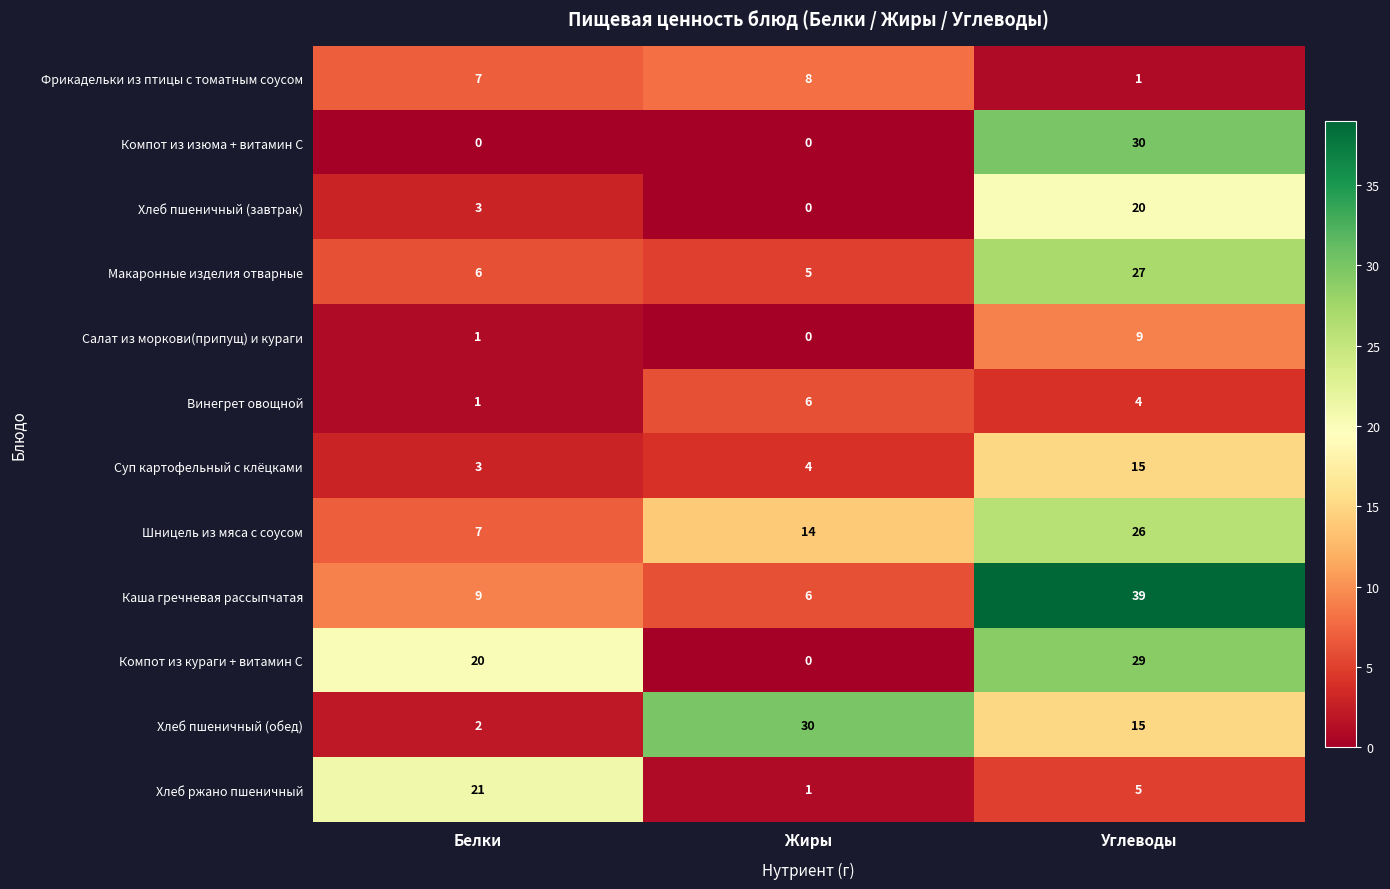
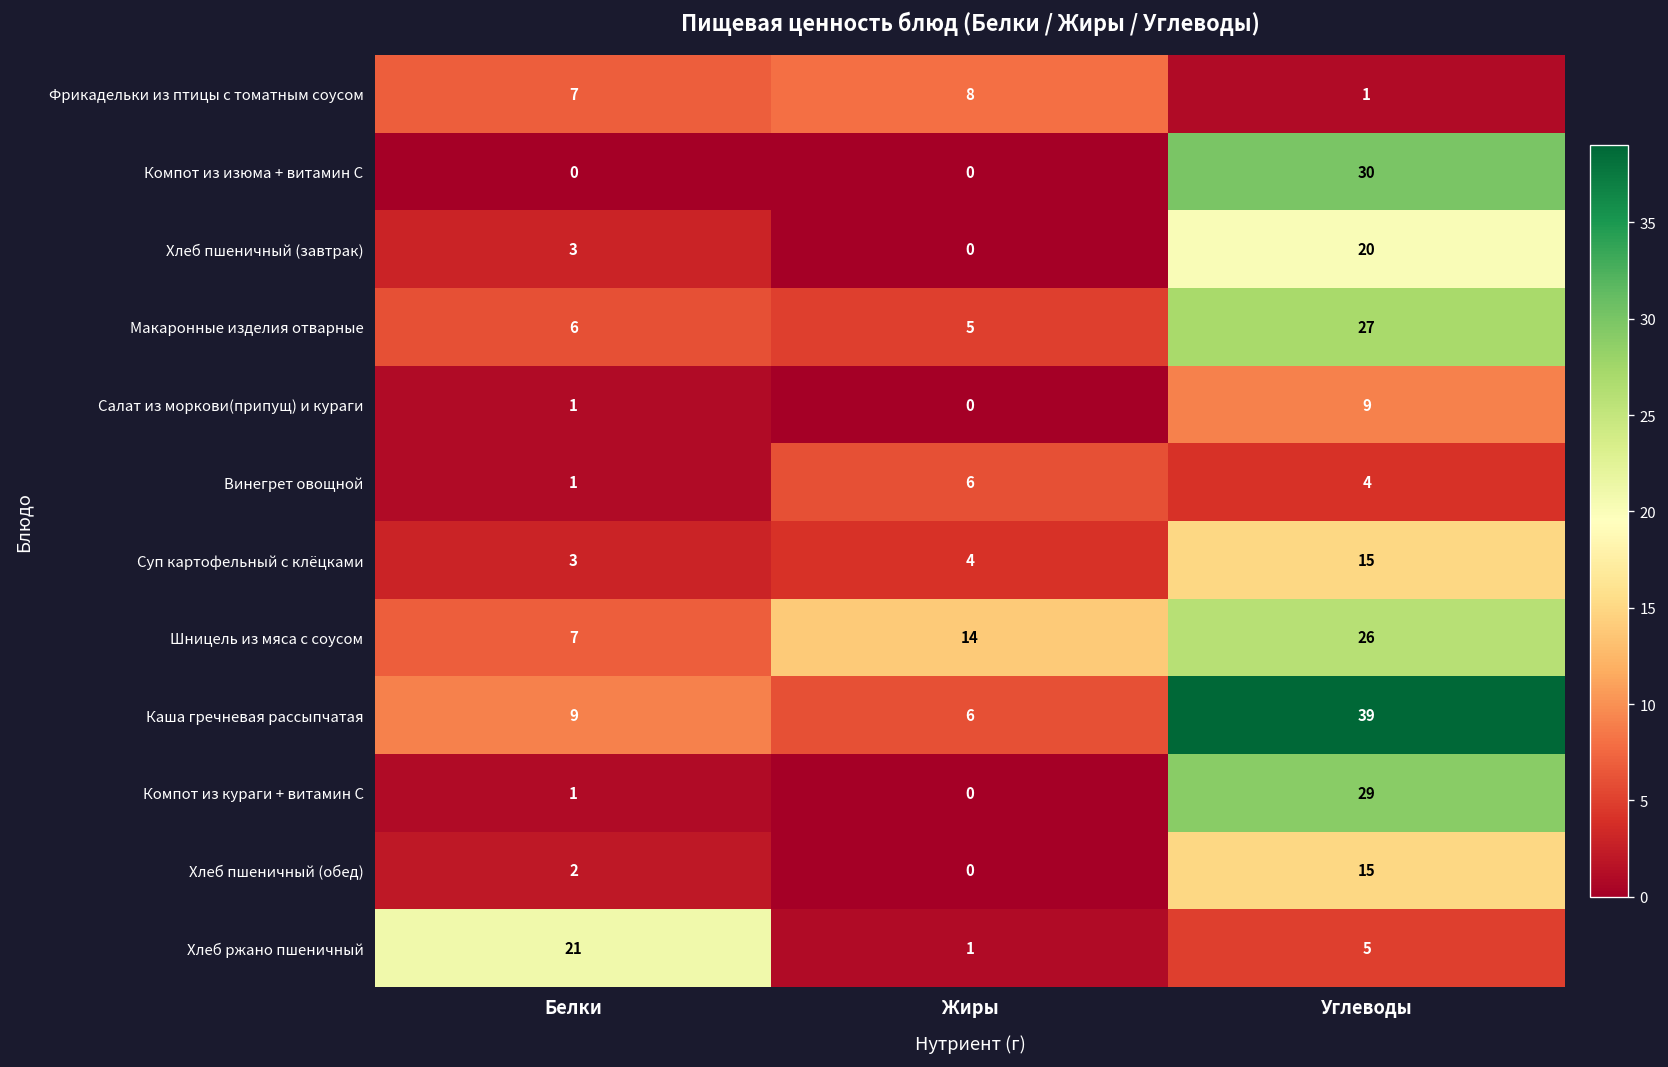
  {
    "Фрикадельки из птицы с томатным соусом": {
      "Белки": 7,
      "Жиры": 8,
      "Углеводы": 1
    },
    "Компот из изюма + витамин С": {
      "Белки": 0,
      "Жиры": 0,
      "Углеводы": 30
    },
    "Хлеб пшеничный (завтрак)": {
      "Белки": 3,
      "Жиры": 0,
      "Углеводы": 20
    },
    "Макаронные изделия отварные": {
      "Белки": 6,
      "Жиры": 5,
      "Углеводы": 27
    },
    "Салат из моркови(припущ) и кураги": {
      "Белки": 1,
      "Жиры": 0,
      "Углеводы": 9
    },
    "Винегрет овощной": {
      "Белки": 1,
      "Жиры": 6,
      "Углеводы": 4
    },
    "Суп картофельный с клёцками": {
      "Белки": 3,
      "Жиры": 4,
      "Углеводы": 15
    },
    "Шницель из мяса с соусом": {
      "Белки": 7,
      "Жиры": 14,
      "Углеводы": 26
    },
    "Каша гречневая рассыпчатая": {
      "Белки": 9,
      "Жиры": 6,
      "Углеводы": 39
    },
    "Компот из кураги + витамин С": {
-     "Белки": 20,
+     "Белки": 1,
      "Жиры": 0,
      "Углеводы": 29
    },
    "Хлеб пшеничный (обед)": {
      "Белки": 2,
-     "Жиры": 30,
+     "Жиры": 0,
      "Углеводы": 15
    },
    "Хлеб ржано пшеничный": {
      "Белки": 21,
      "Жиры": 1,
      "Углеводы": 5
    }
  }
